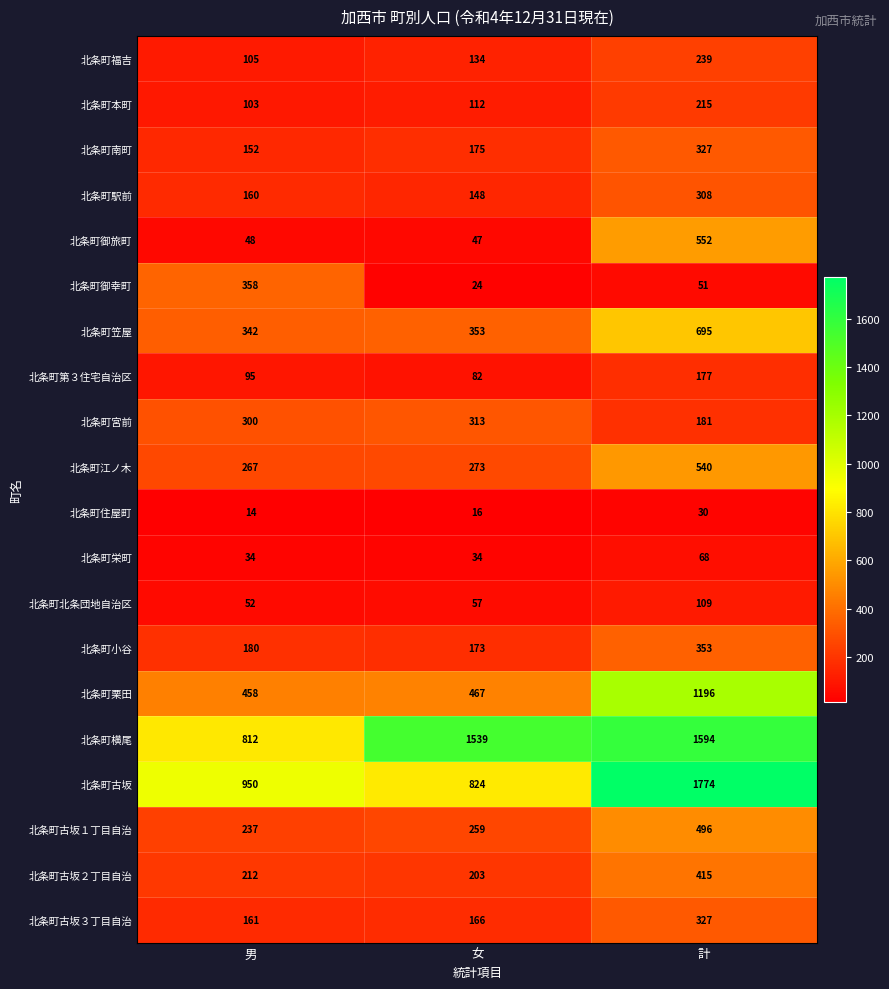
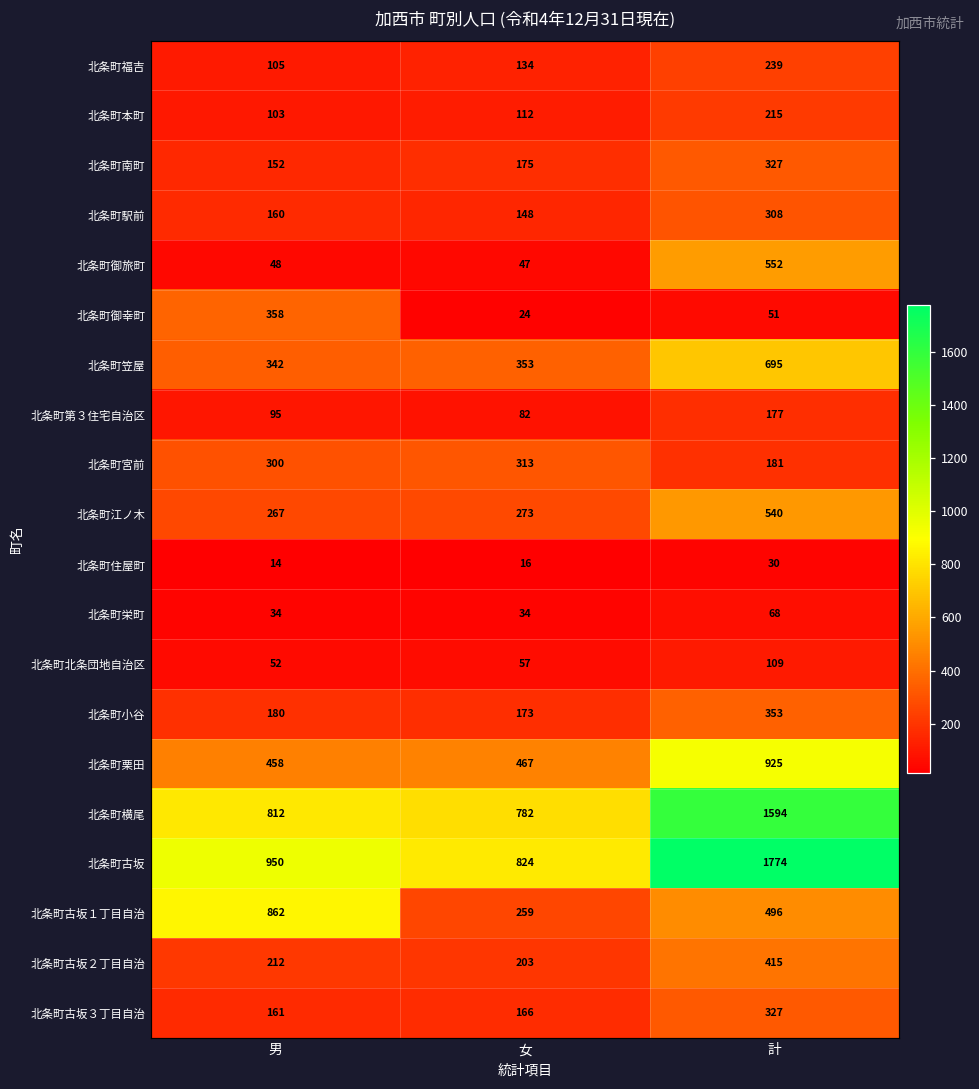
  {
    "北条町福吉": {
      "男": 105,
      "女": 134,
      "計": 239
    },
    "北条町本町": {
      "男": 103,
      "女": 112,
      "計": 215
    },
    "北条町南町": {
      "男": 152,
      "女": 175,
      "計": 327
    },
    "北条町駅前": {
      "男": 160,
      "女": 148,
      "計": 308
    },
    "北条町御旅町": {
      "男": 48,
      "女": 47,
      "計": 552
    },
    "北条町御幸町": {
      "男": 358,
      "女": 24,
      "計": 51
    },
    "北条町笠屋": {
      "男": 342,
      "女": 353,
      "計": 695
    },
    "北条町第３住宅自治区": {
      "男": 95,
      "女": 82,
      "計": 177
    },
    "北条町宮前": {
      "男": 300,
      "女": 313,
      "計": 181
    },
    "北条町江ノ木": {
      "男": 267,
      "女": 273,
      "計": 540
    },
    "北条町住屋町": {
      "男": 14,
      "女": 16,
      "計": 30
    },
    "北条町栄町": {
      "男": 34,
      "女": 34,
      "計": 68
    },
    "北条町北条団地自治区": {
      "男": 52,
      "女": 57,
      "計": 109
    },
    "北条町小谷": {
      "男": 180,
      "女": 173,
      "計": 353
    },
    "北条町栗田": {
      "男": 458,
      "女": 467,
-     "計": 1196
+     "計": 925
    },
    "北条町横尾": {
      "男": 812,
-     "女": 1539,
+     "女": 782,
      "計": 1594
    },
    "北条町古坂": {
      "男": 950,
      "女": 824,
      "計": 1774
    },
    "北条町古坂１丁目自治": {
-     "男": 237,
+     "男": 862,
      "女": 259,
      "計": 496
    },
    "北条町古坂２丁目自治": {
      "男": 212,
      "女": 203,
      "計": 415
    },
    "北条町古坂３丁目自治": {
      "男": 161,
      "女": 166,
      "計": 327
    }
  }
